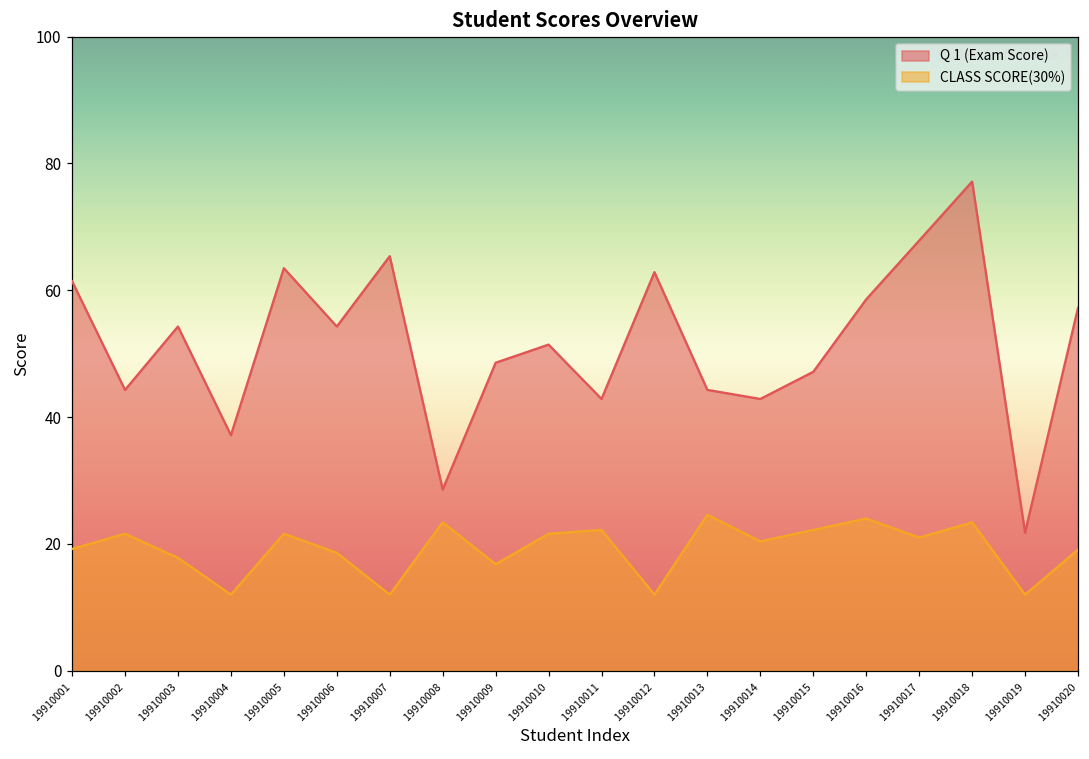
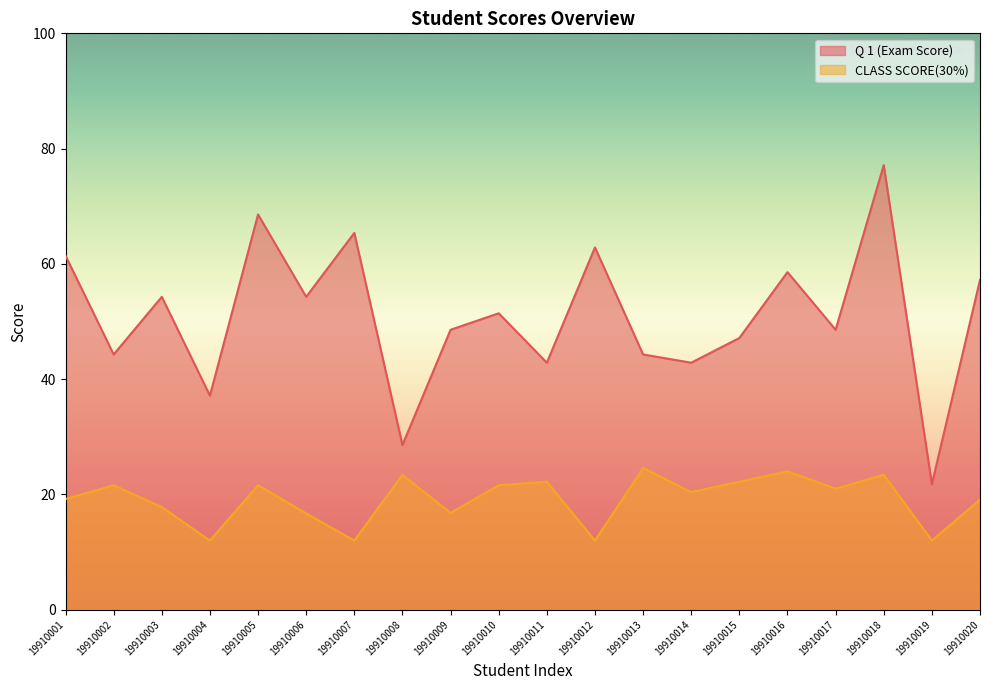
  {
    "Q 1 (Exam Score)": {
      "19910001": 61,
      "19910002": 44,
      "19910003": 54,
      "19910004": 37,
-     "19910005": 63,
+     "19910005": 69,
      "19910006": 54,
      "19910007": 65,
      "19910008": 29,
      "19910009": 49,
      "19910010": 51,
      "19910011": 43,
      "19910012": 63,
      "19910013": 44,
      "19910014": 43,
      "19910015": 47,
      "19910016": 59,
-     "19910017": 68,
+     "19910017": 49,
      "19910018": 77,
      "19910019": 22,
      "19910020": 57
    },
    "CLASS SCORE(30%)": {
      "19910001": 19,
      "19910002": 22,
      "19910003": 18,
      "19910004": 12,
      "19910005": 22,
-     "19910006": 19,
+     "19910006": 17,
      "19910007": 12,
      "19910008": 23,
      "19910009": 17,
      "19910010": 22,
      "19910011": 22,
      "19910012": 12,
      "19910013": 25,
      "19910014": 20,
      "19910015": 22,
      "19910016": 24,
      "19910017": 21,
      "19910018": 23,
      "19910019": 12,
      "19910020": 19
    }
  }
